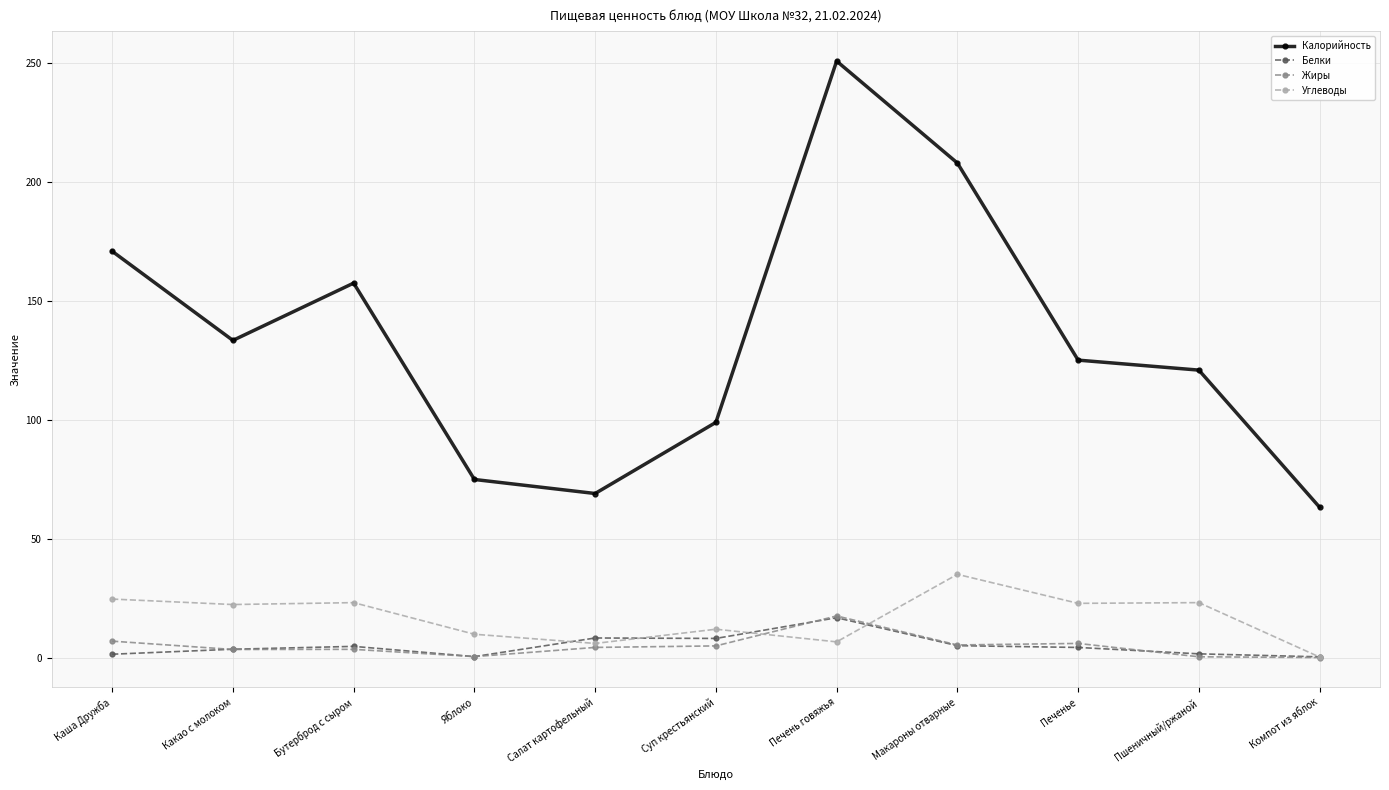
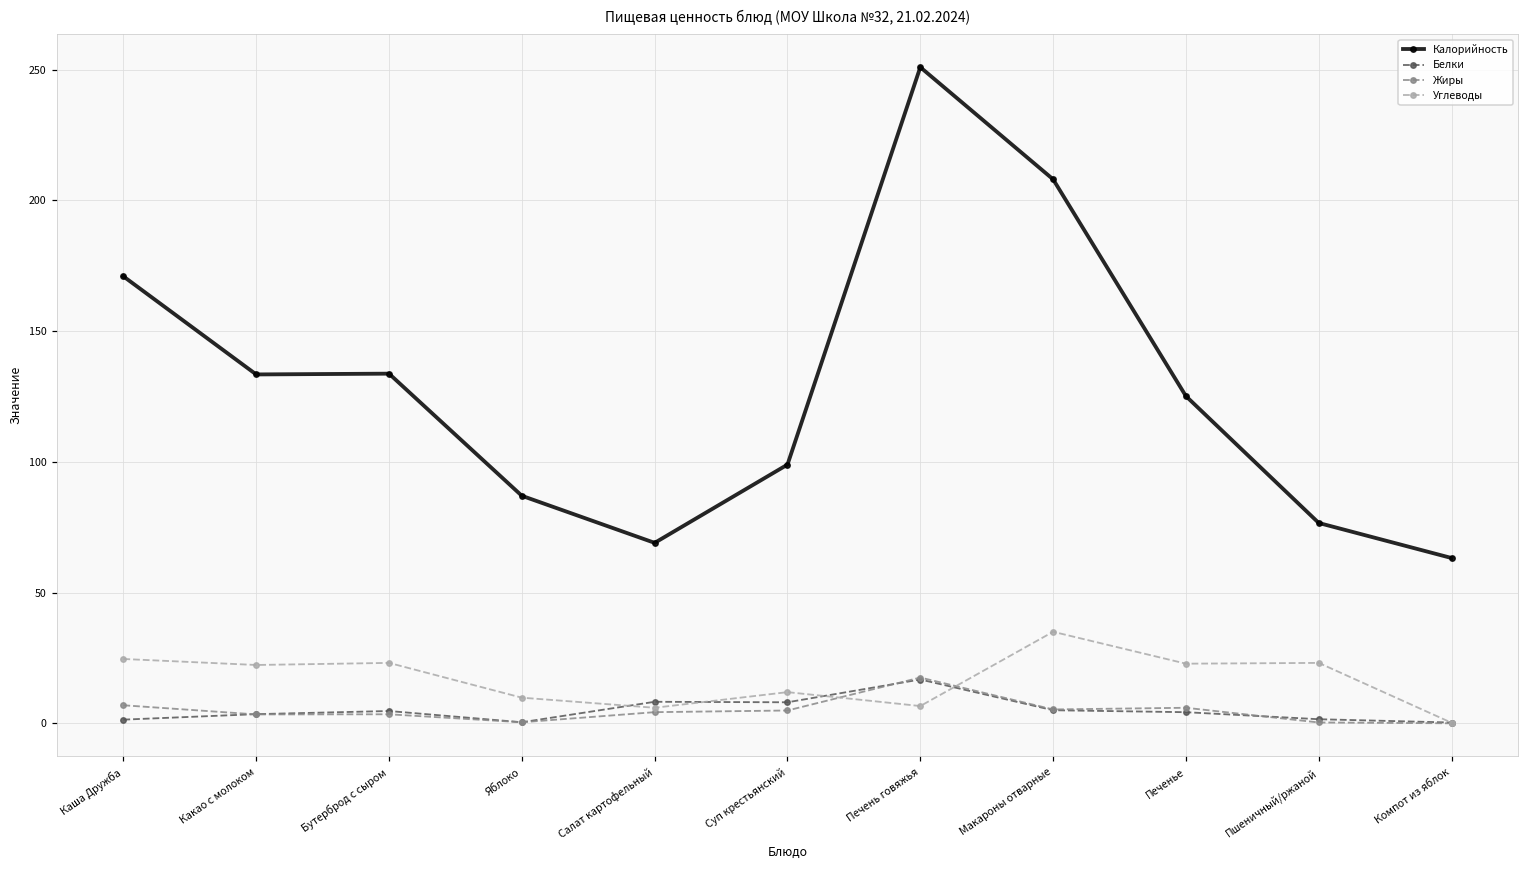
  {
    "Калорийность": {
      "Каша Дружба": 171,
      "Какао с молоком": 133,
-     "Бутерброд с сыром": 158,
-     "Яблоко": 75,
+     "Бутерброд с сыром": 134,
+     "Яблоко": 87,
      "Салат картофельный": 69,
      "Суп крестьянский": 99,
      "Печень говяжья": 251,
      "Макароны отварные": 208,
      "Печенье": 125,
-     "Пшеничный/ржаной": 121,
+     "Пшеничный/ржаной": 77,
      "Компот из яблок": 63
    },
    "Белки": {
      "Каша Дружба": 1,
      "Бутерброд с сыром": 5,
      "Салат картофельный": 8,
      "Суп крестьянский": 8,
      "Печенье": 4,
      "Пшеничный/ржаной": 2
    }
  }
